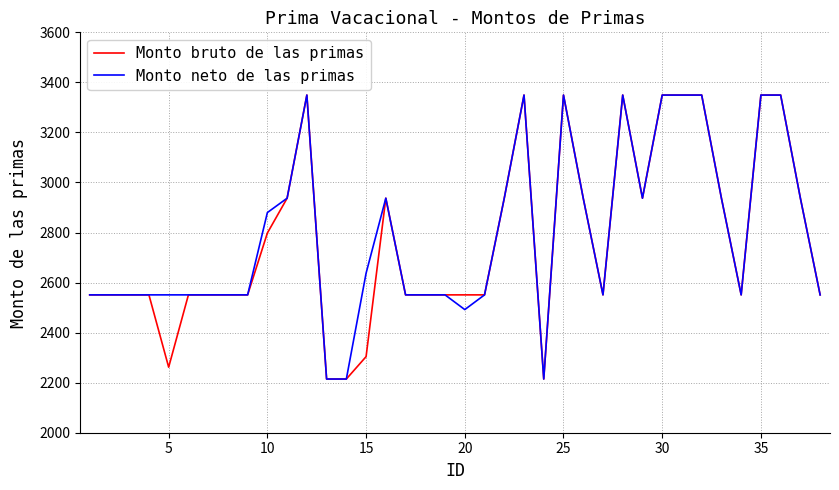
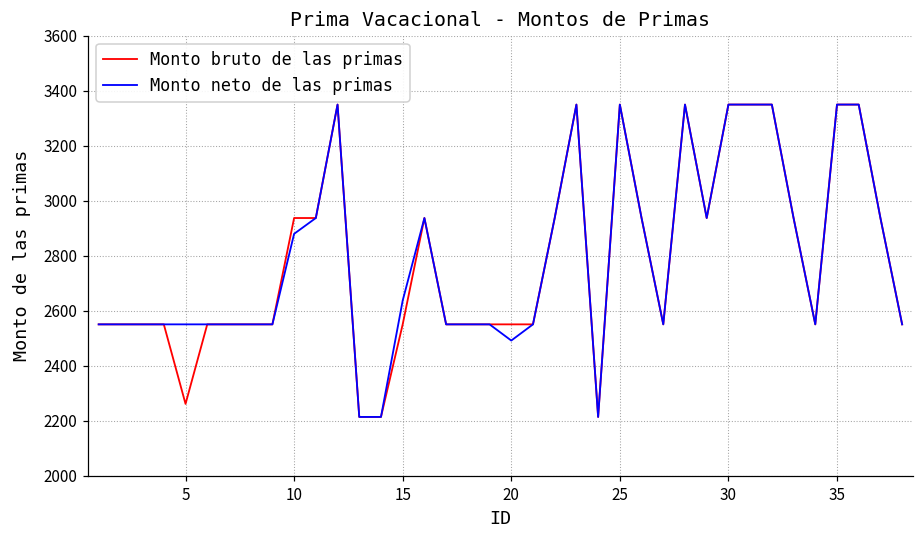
  {
    "Monto bruto de las primas": {
      "5": 2260,
-     "10": 2800,
-     "15": 2300,
+     "10": 2940,
+     "15": 2550,
      "20": 2550
    },
    "Monto neto de las primas": {
      "5": 2550,
      "10": 2880,
      "15": 2640,
      "20": 2490
    }
  }
